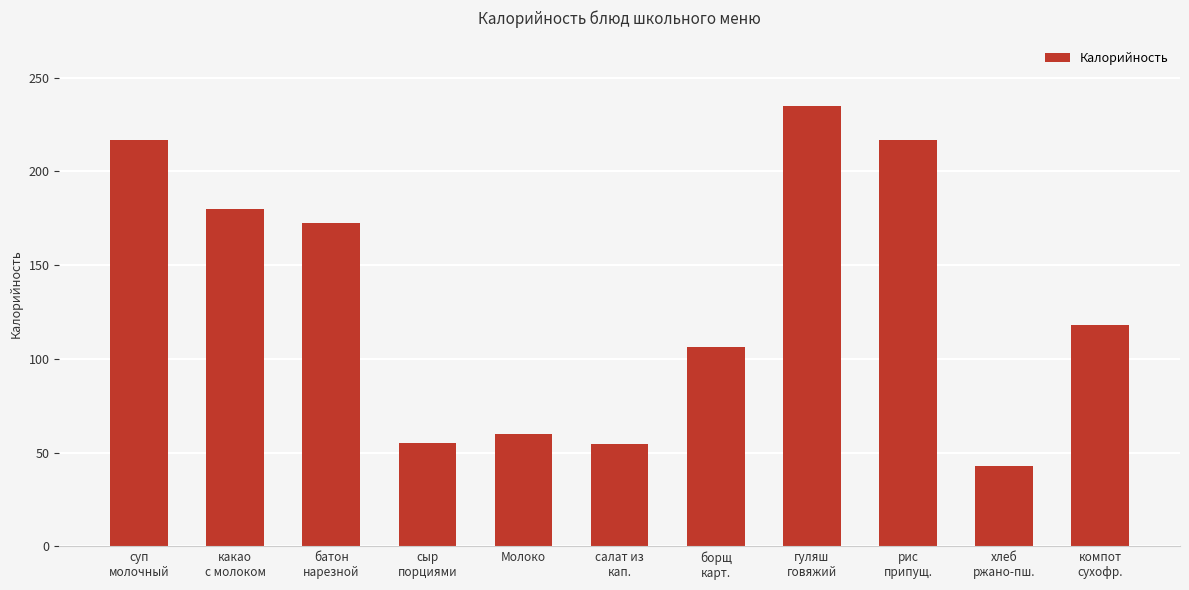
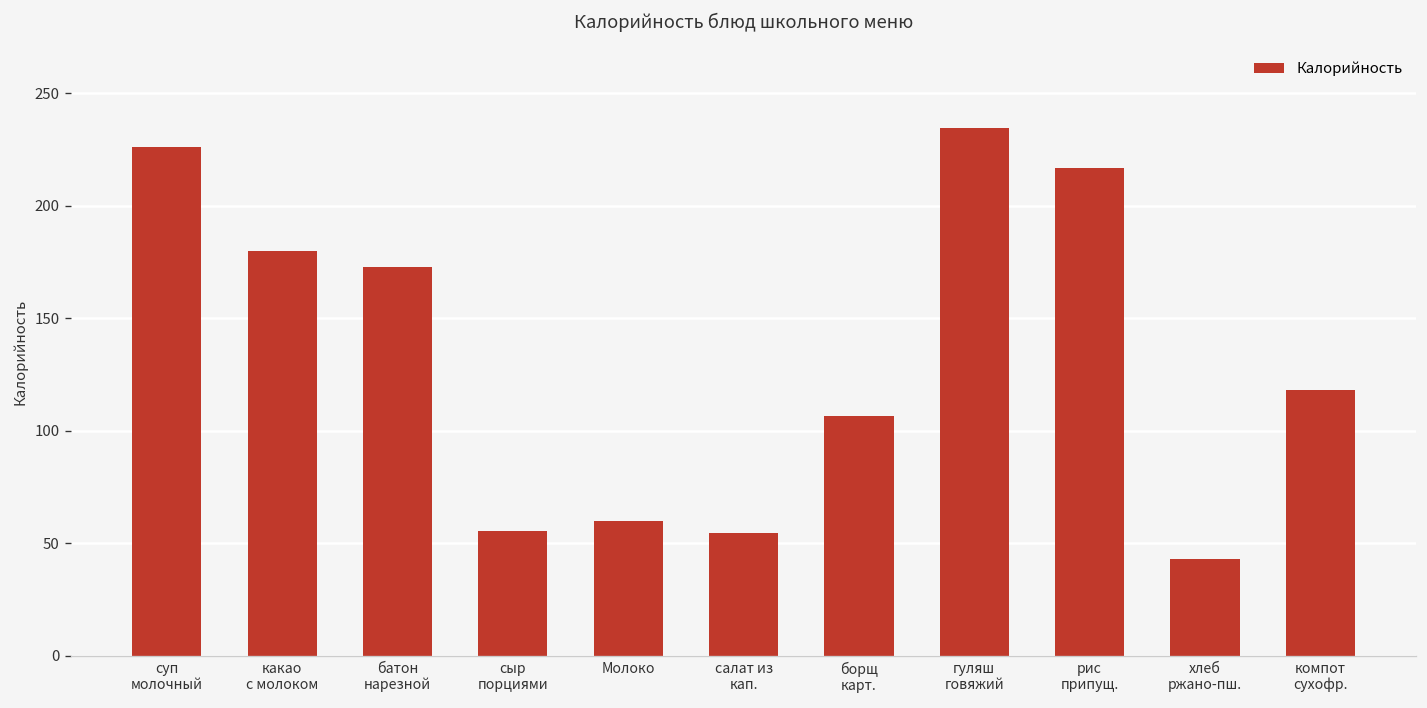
  {
-   "суп молочный": 217,
+   "суп молочный": 226,
    "какао с молоком": 180,
    "батон нарезной": 173,
    "сыр порциями": 55,
    "Молоко": 60,
    "салат из кап.": 55,
    "борщ карт.": 107,
    "гуляш говяжий": 235,
    "рис припущ.": 217,
    "хлеб ржано-пш.": 43,
    "компот сухофр.": 118
  }
